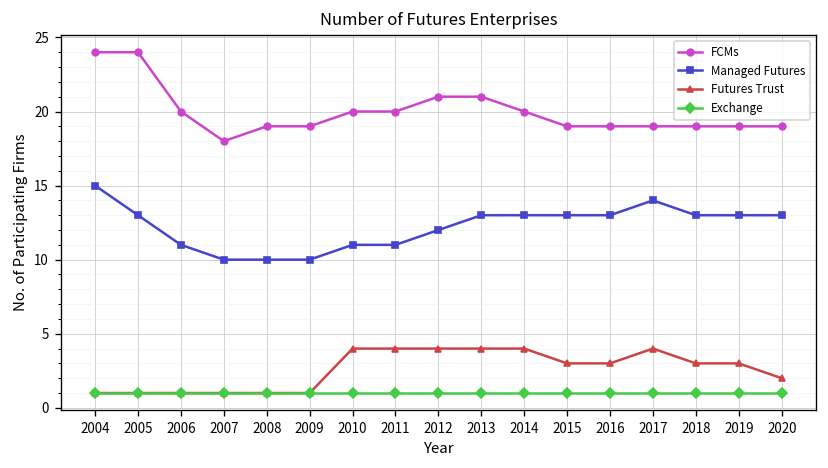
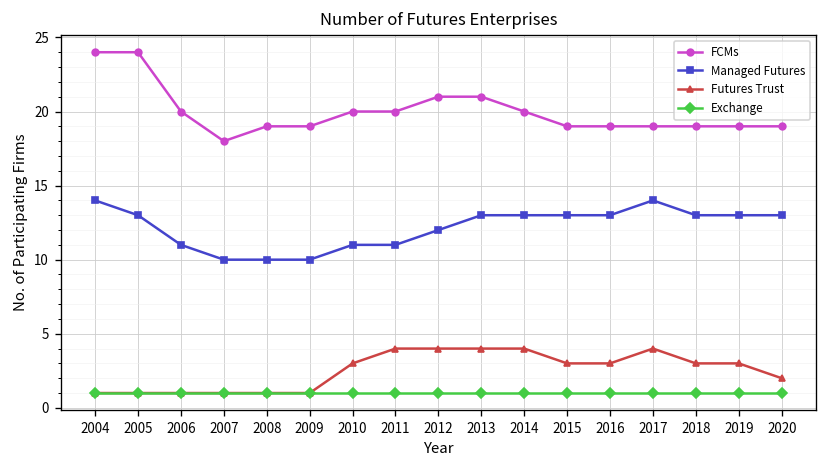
  {
    "FCMs": {
      "2004": 24,
      "2005": 24,
      "2006": 20,
      "2007": 18,
      "2008": 19,
      "2009": 19,
      "2010": 20,
      "2011": 20,
      "2012": 21,
      "2013": 21,
      "2014": 20,
      "2015": 19,
      "2016": 19,
      "2017": 19,
      "2018": 19,
      "2019": 19,
      "2020": 19
    },
    "Managed Futures": {
-     "2004": 15,
+     "2004": 14,
      "2005": 13,
      "2006": 11,
      "2007": 10,
      "2008": 10,
      "2009": 10,
      "2010": 11,
      "2011": 11,
      "2012": 12,
      "2013": 13,
      "2014": 13,
      "2015": 13,
      "2016": 13,
      "2017": 14,
      "2018": 13,
      "2019": 13,
      "2020": 13
    },
    "Futures Trust": {
-     "2010": 4,
+     "2010": 3,
      "2011": 4,
      "2012": 4,
      "2013": 4,
      "2014": 4,
      "2015": 3,
      "2016": 3,
      "2017": 4,
      "2018": 3,
      "2019": 3,
      "2020": 2
    },
    "Exchange": {
      "2010": 1,
      "2011": 1,
      "2012": 1,
      "2013": 1,
      "2014": 1,
      "2015": 1,
      "2016": 1,
      "2017": 1,
      "2018": 1,
      "2019": 1,
      "2020": 1
    }
  }
